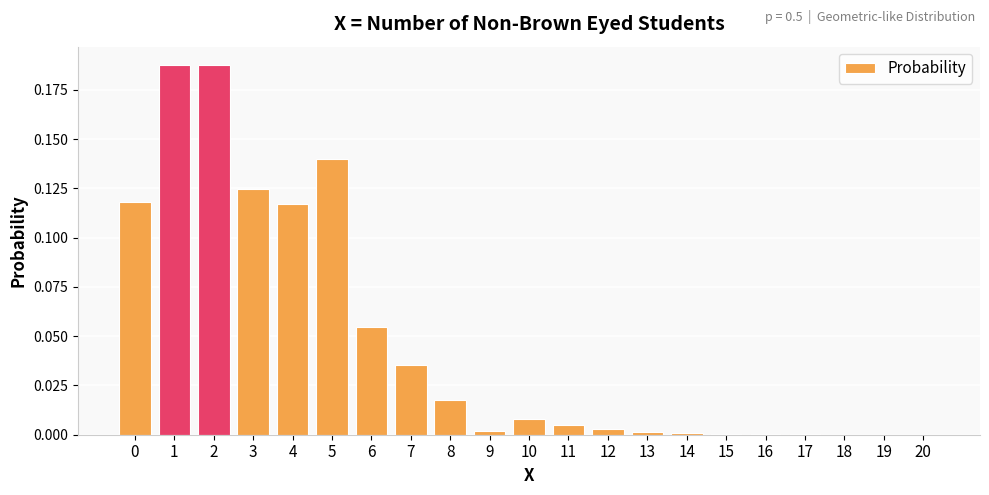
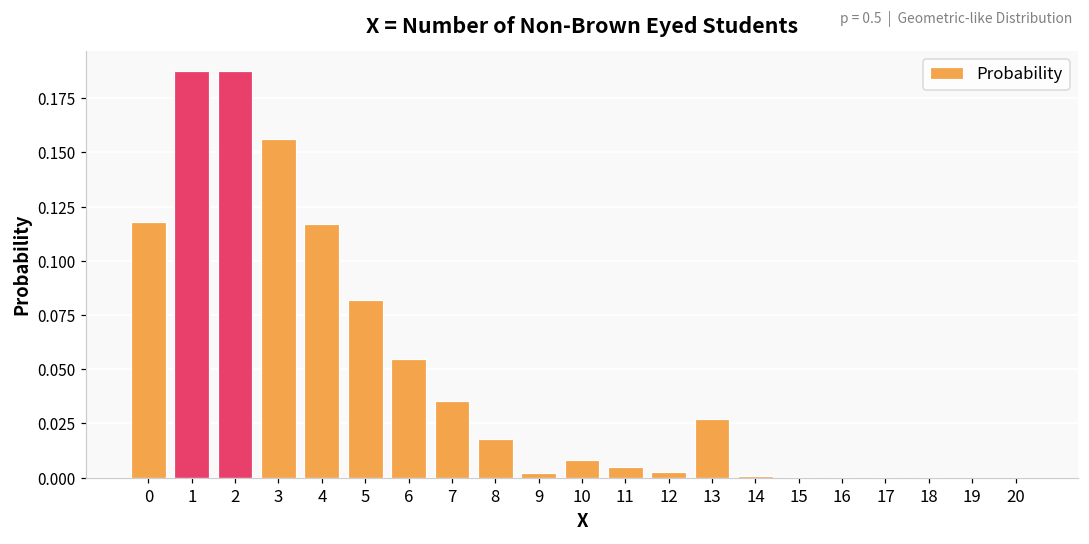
  {
    "0": 0.118,
    "1": 0.188,
    "2": 0.188,
-   "3": 0.125,
+   "3": 0.156,
    "4": 0.117,
-   "5": 0.140,
+   "5": 0.082,
    "6": 0.055,
    "7": 0.035,
    "8": 0.018,
    "9": 0.002,
    "10": 0.008,
    "11": 0.005,
    "12": 0.003,
-   "13": 0.002
+   "13": 0.027
  }
